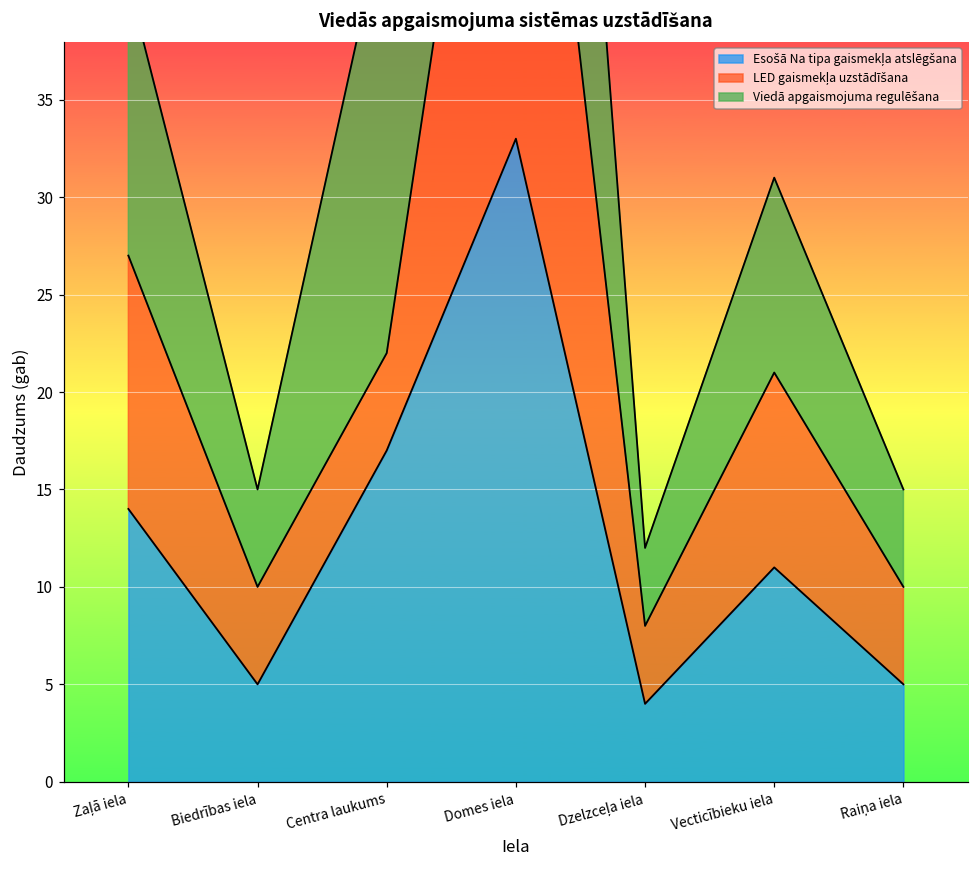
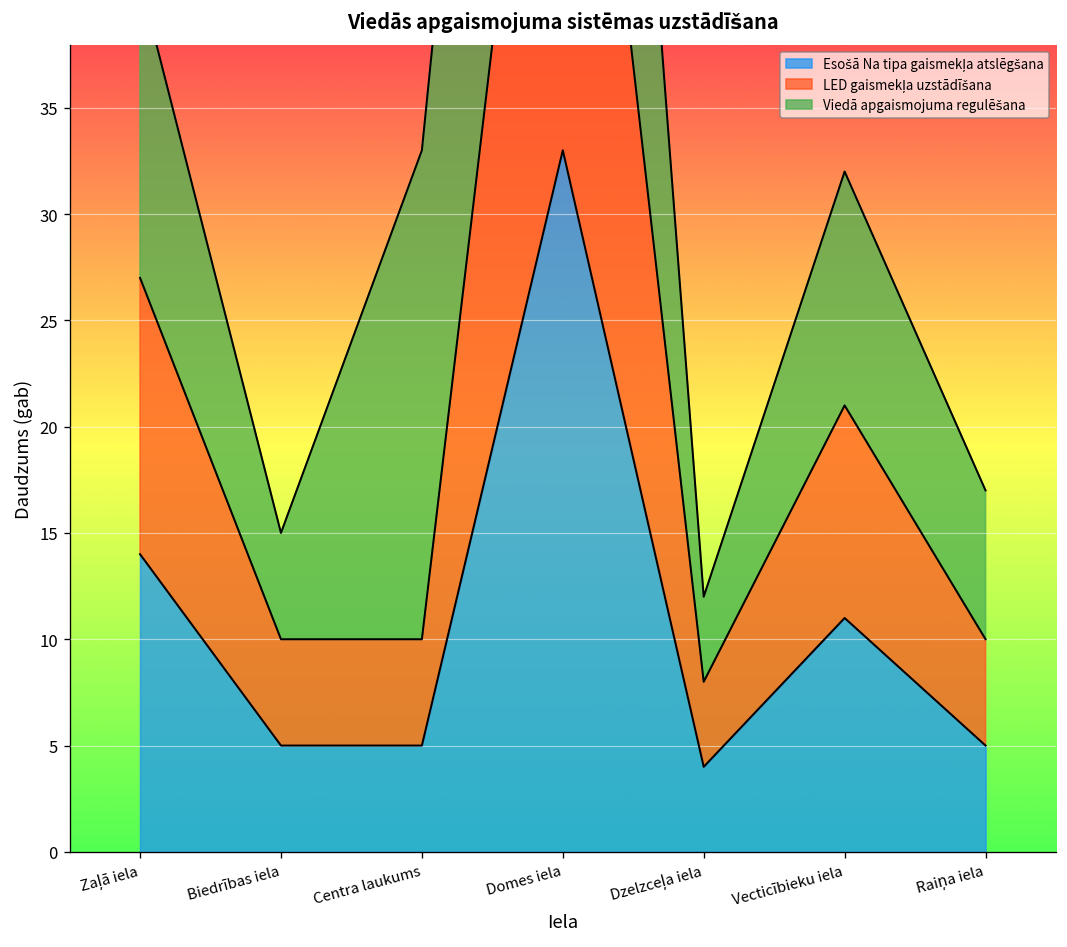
  {
    "Esošā Na tipa gaismekļa atslēgšana": {
      "Zaļā iela": 14,
      "Biedrības iela": 5,
-     "Centra laukums": 17,
+     "Centra laukums": 5,
      "Domes iela": 33,
      "Dzelzceļa iela": 4,
      "Vecticībieku iela": 11,
      "Raiņa iela": 5
    },
    "LED gaismekļa uzstādīšana": {
      "Zaļā iela": 13,
      "Biedrības iela": 5,
      "Centra laukums": 5,
      "Dzelzceļa iela": 4,
      "Vecticībieku iela": 10,
      "Raiņa iela": 5
    },
    "Viedā apgaismojuma regulēšana": {
      "Biedrības iela": 5,
      "Dzelzceļa iela": 4,
-     "Vecticībieku iela": 10,
-     "Raiņa iela": 5
+     "Vecticībieku iela": 11,
+     "Raiņa iela": 7
    }
  }
